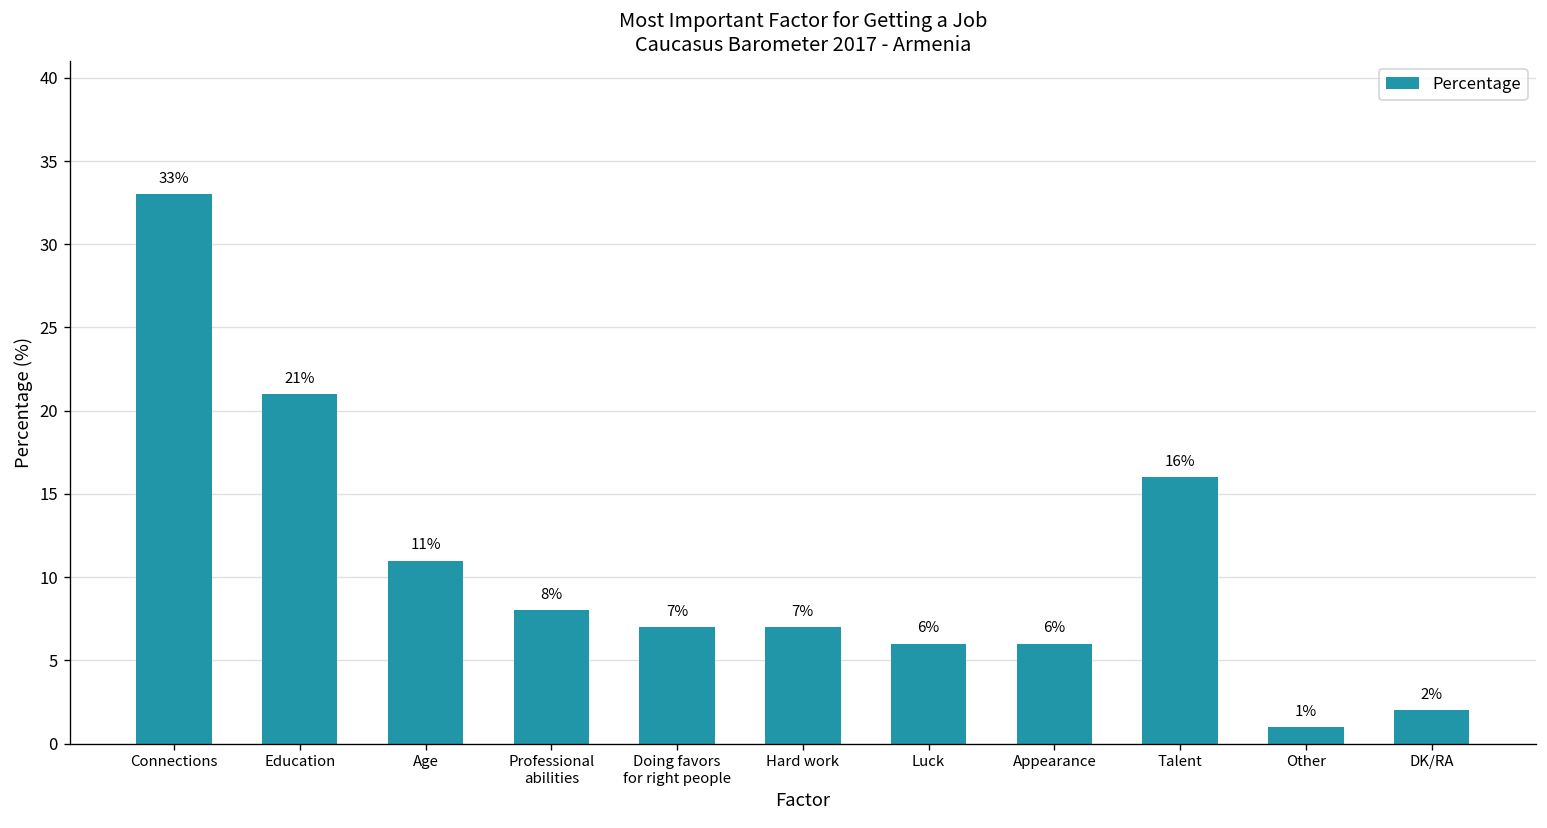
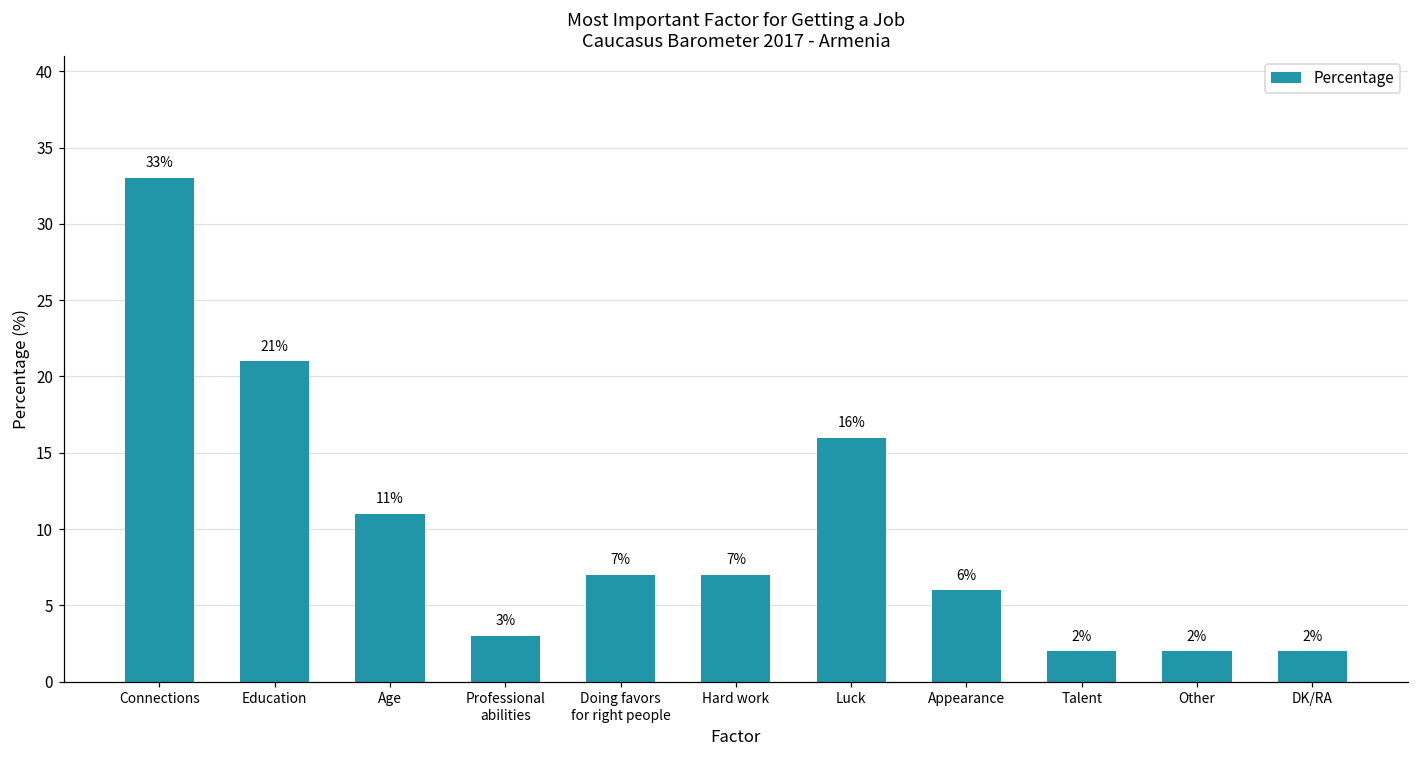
  {
    "Connections": "33%",
    "Education": "21%",
    "Age": "11%",
-   "Professional abilities": "8%",
+   "Professional abilities": "3%",
    "Doing favors for right people": "7%",
    "Hard work": "7%",
-   "Luck": "6%",
+   "Luck": "16%",
    "Appearance": "6%",
-   "Talent": "16%",
-   "Other": "1%",
+   "Talent": "2%",
+   "Other": "2%",
    "DK/RA": "2%"
  }
